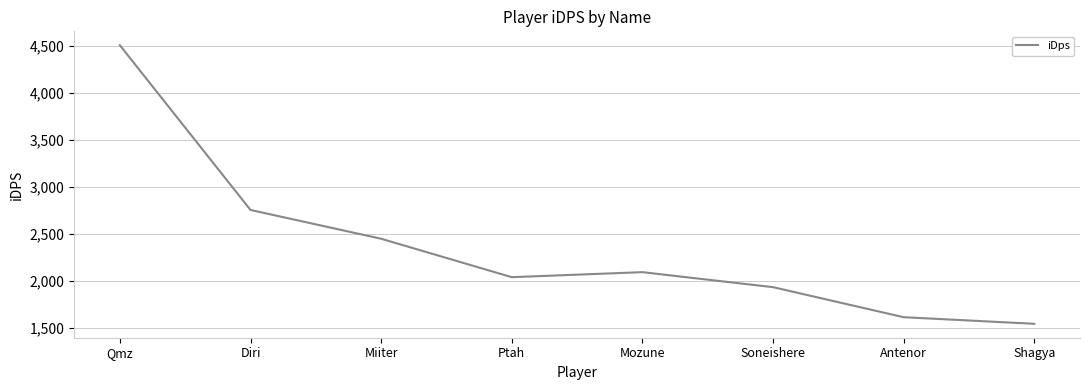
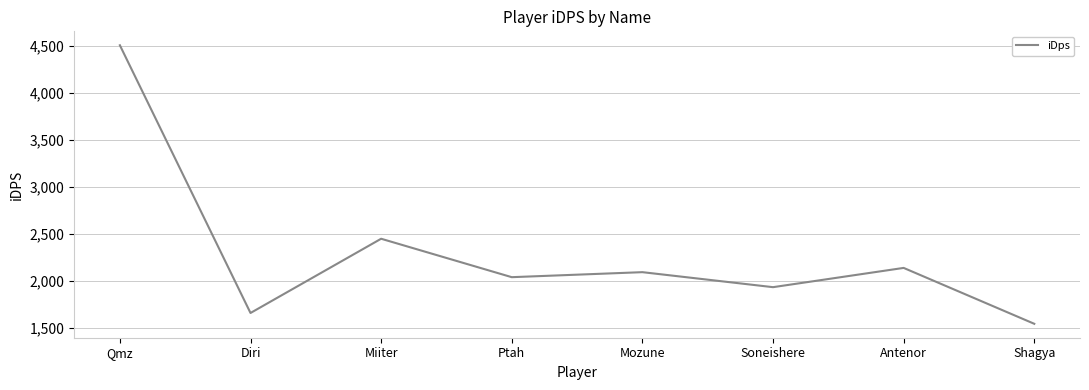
  {
    "Qmz": "4,500",
-   "Diri": "2,800",
+   "Diri": "1,700",
    "Miiter": "2,400",
    "Ptah": "2,000",
    "Mozune": "2,100",
    "Soneishere": "1,900",
-   "Antenor": "1,600",
+   "Antenor": "2,100",
    "Shagya": "1,500"
  }
